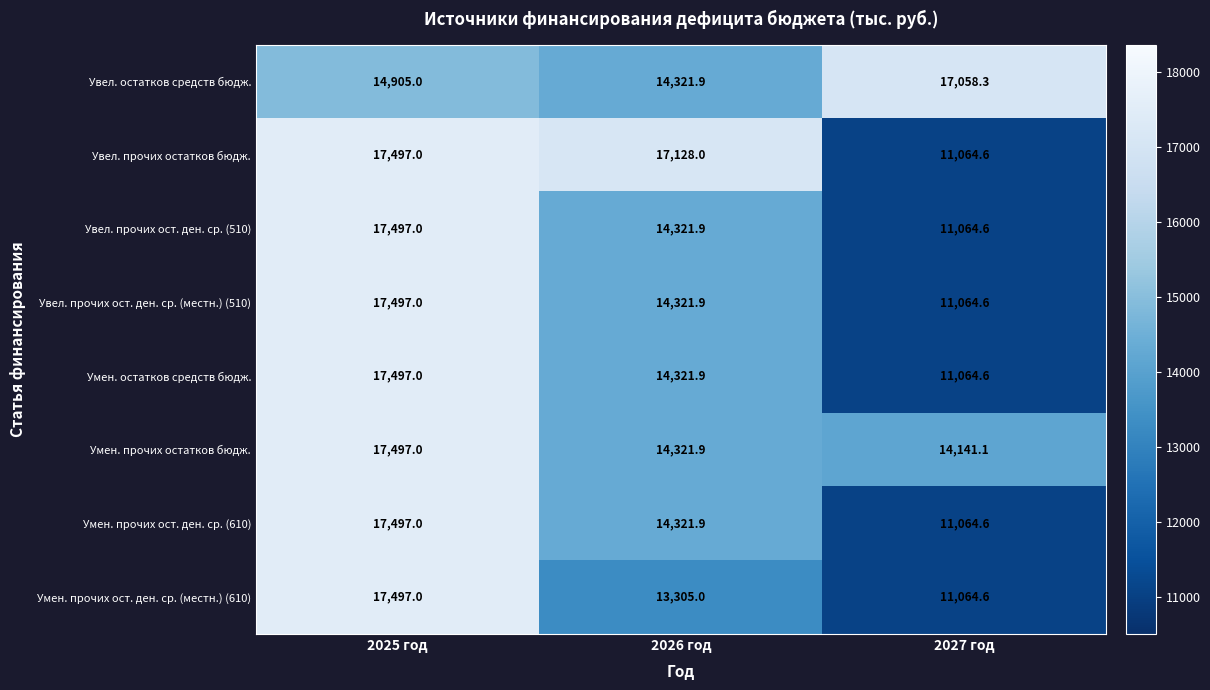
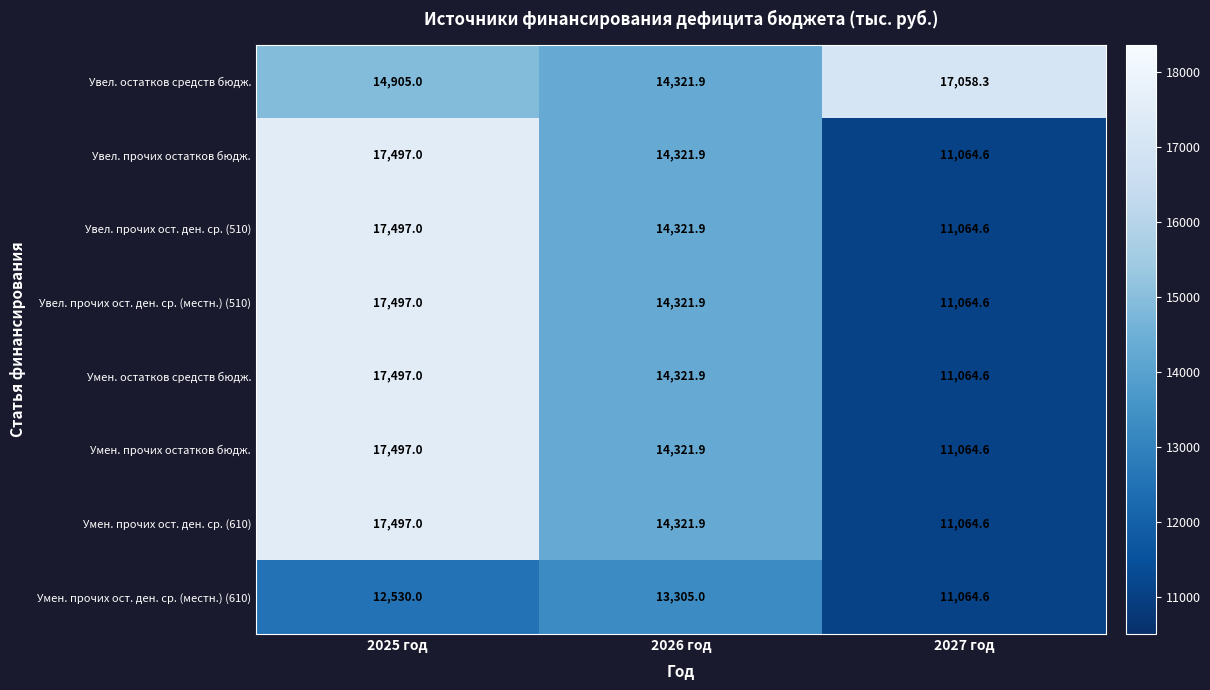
  {
    "Увел. остатков средств бюдж.": {
      "2025 год": "14,905.0",
      "2026 год": "14,321.9",
      "2027 год": "17,058.3"
    },
    "Увел. прочих остатков бюдж.": {
      "2025 год": "17,497.0",
-     "2026 год": "17,128.0",
+     "2026 год": "14,321.9",
      "2027 год": "11,064.6"
    },
    "Увел. прочих ост. ден. ср. (510)": {
      "2025 год": "17,497.0",
      "2026 год": "14,321.9",
      "2027 год": "11,064.6"
    },
    "Увел. прочих ост. ден. ср. (местн.) (510)": {
      "2025 год": "17,497.0",
      "2026 год": "14,321.9",
      "2027 год": "11,064.6"
    },
    "Умен. остатков средств бюдж.": {
      "2025 год": "17,497.0",
      "2026 год": "14,321.9",
      "2027 год": "11,064.6"
    },
    "Умен. прочих остатков бюдж.": {
      "2025 год": "17,497.0",
      "2026 год": "14,321.9",
-     "2027 год": "14,141.1"
+     "2027 год": "11,064.6"
    },
    "Умен. прочих ост. ден. ср. (610)": {
      "2025 год": "17,497.0",
      "2026 год": "14,321.9",
      "2027 год": "11,064.6"
    },
    "Умен. прочих ост. ден. ср. (местн.) (610)": {
-     "2025 год": "17,497.0",
+     "2025 год": "12,530.0",
      "2026 год": "13,305.0",
      "2027 год": "11,064.6"
    }
  }
